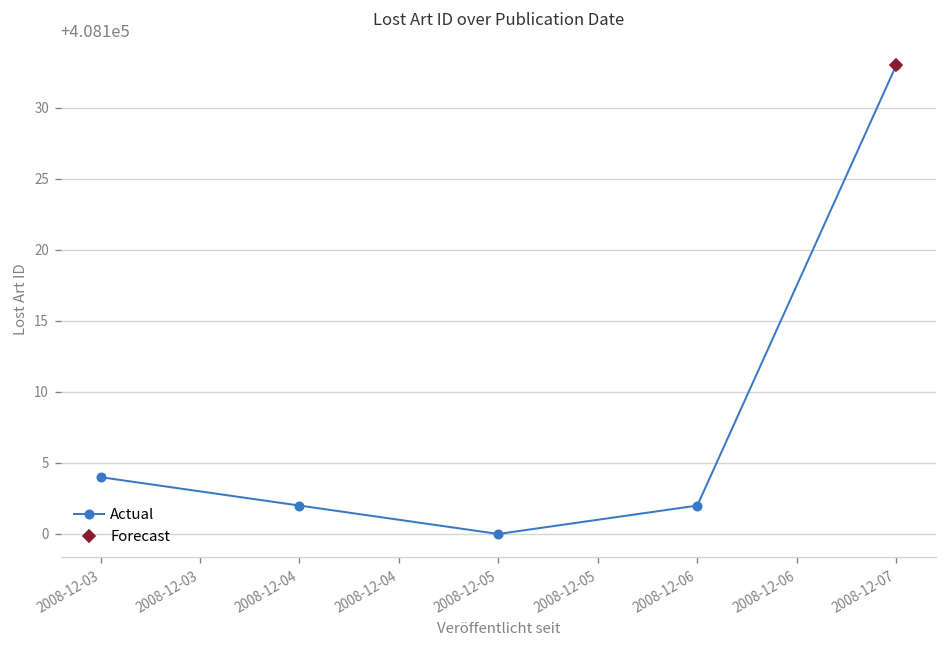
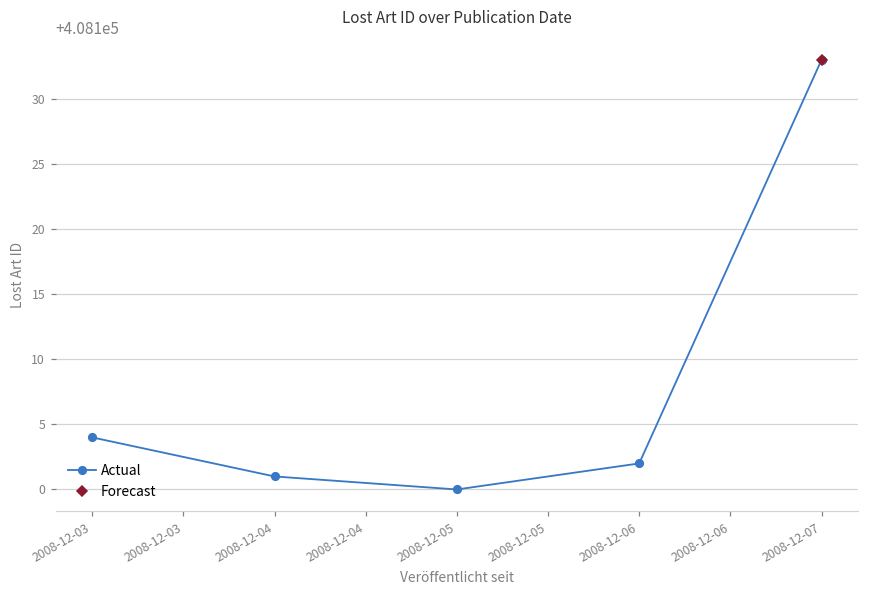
  {
    "Actual": {
      "2008-12-03": 408104,
-     "2008-12-04": 408102,
+     "2008-12-04": 408101,
      "2008-12-05": 408100,
      "2008-12-06": 408102
    }
  }
